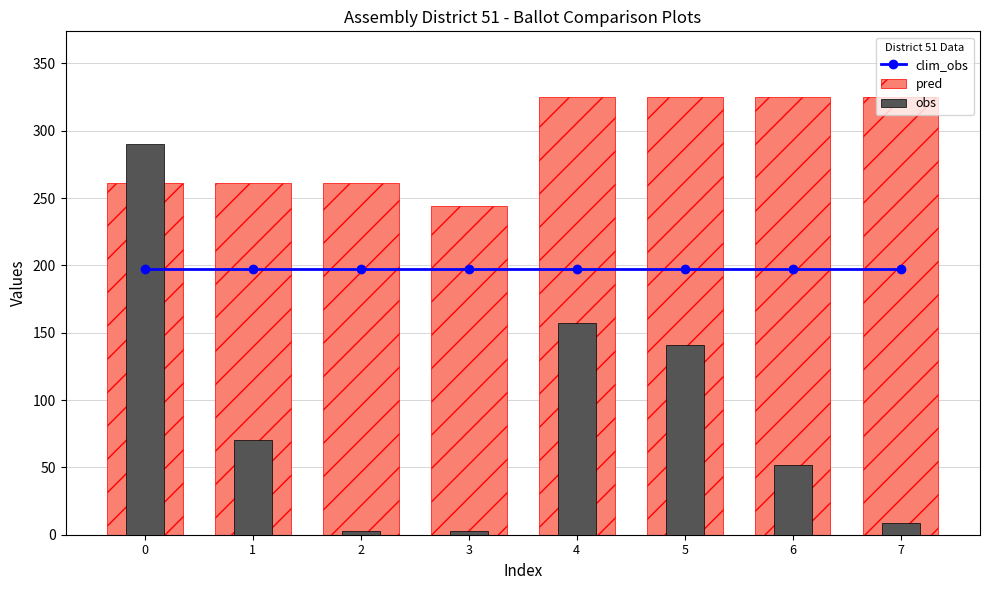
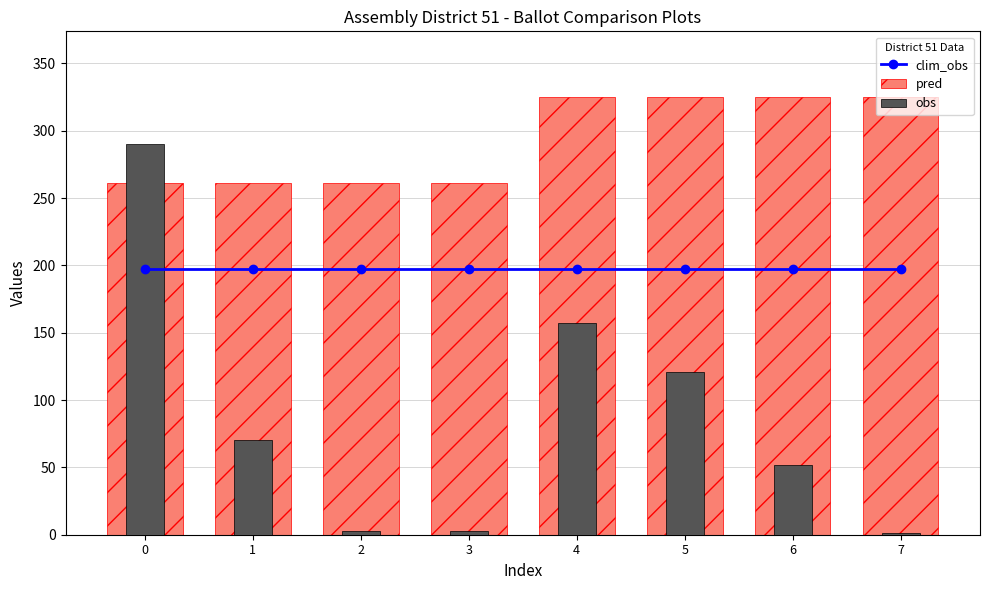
  {
    "clim_obs": {
      "0": 197,
      "1": 197,
      "2": 197,
      "3": 197,
      "4": 197,
      "5": 197,
      "6": 197,
      "7": 197
    },
    "pred": {
      "1": 261,
      "2": 261,
-     "3": 244,
+     "3": 261,
      "4": 325,
      "5": 325,
      "6": 325
    },
    "obs": {
      "0": 290,
-     "5": 141,
-     "7": 9
+     "5": 121,
+     "7": 1
    }
  }
